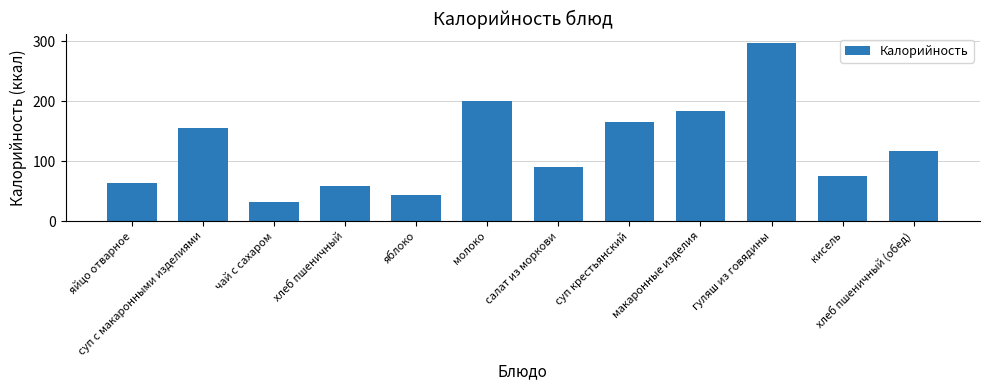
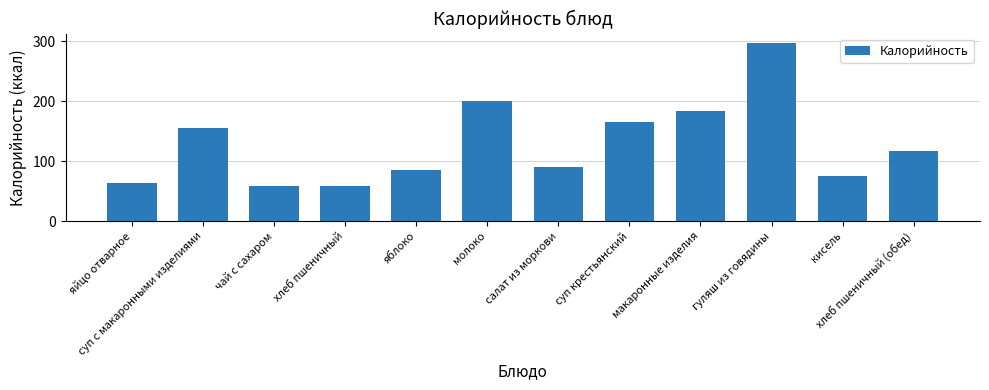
  {
    "яйцо отварное": 60,
    "суп с макаронными изделиями": 160,
-   "чай с сахаром": 30,
+   "чай с сахаром": 60,
    "хлеб пшеничный": 60,
-   "яблоко": 40,
+   "яблоко": 90,
    "молоко": 200,
    "салат из моркови": 90,
    "суп крестьянский": 170,
    "макаронные изделия": 180,
    "гуляш из говядины": 300,
    "кисель": 80,
    "хлеб пшеничный (обед)": 120
  }
